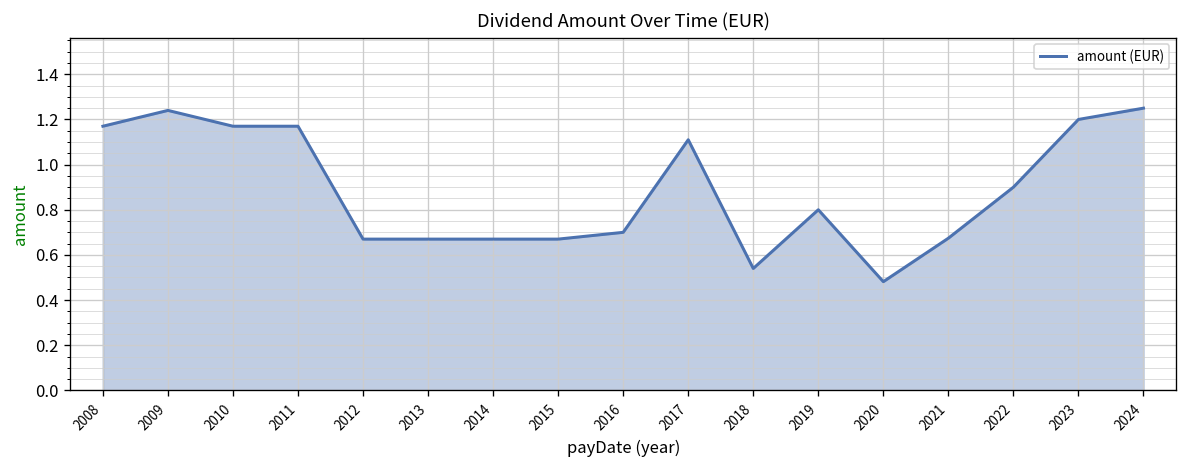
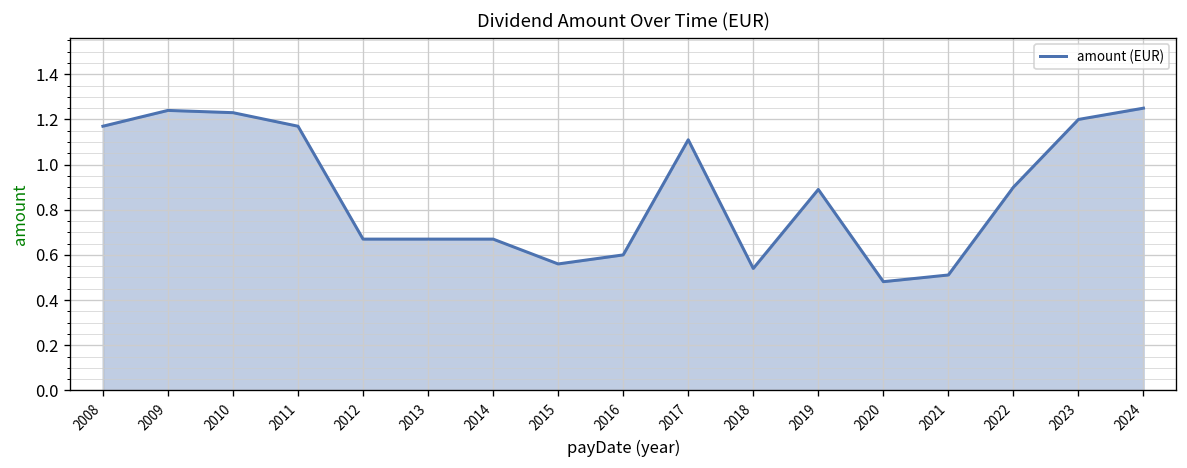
  {
    "2008": 1.17,
    "2009": 1.24,
-   "2010": 1.17,
+   "2010": 1.23,
    "2011": 1.17,
    "2012": 0.67,
    "2013": 0.67,
    "2014": 0.67,
-   "2015": 0.67,
-   "2016": 0.7,
+   "2015": 0.56,
+   "2016": 0.6,
    "2017": 1.11,
    "2018": 0.54,
-   "2019": 0.80,
+   "2019": 0.89,
    "2020": 0.48,
-   "2021": 0.67,
+   "2021": 0.51,
    "2022": 0.90,
    "2023": 1.20,
    "2024": 1.25
  }
